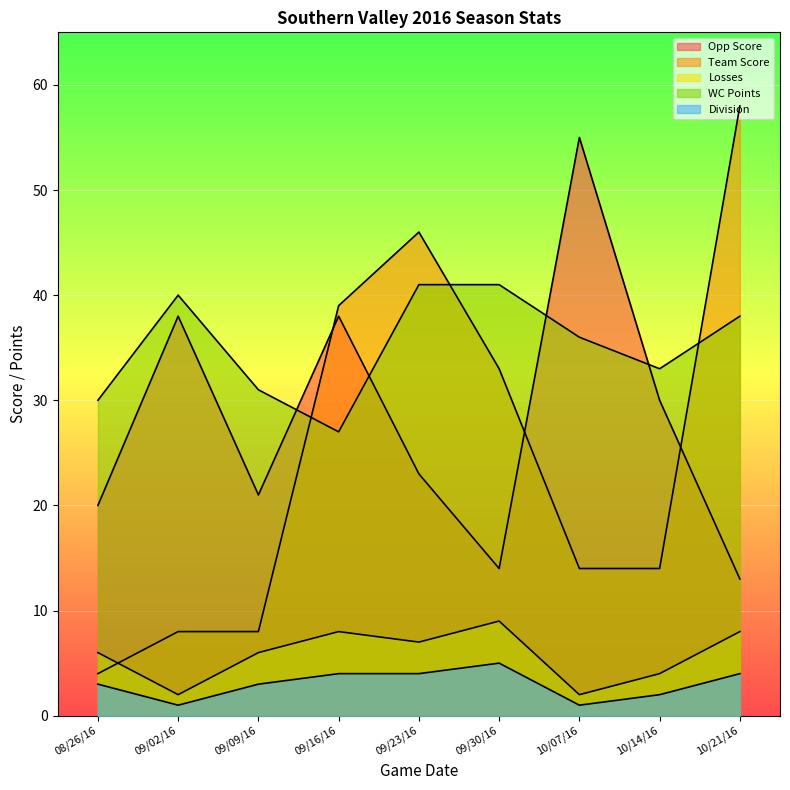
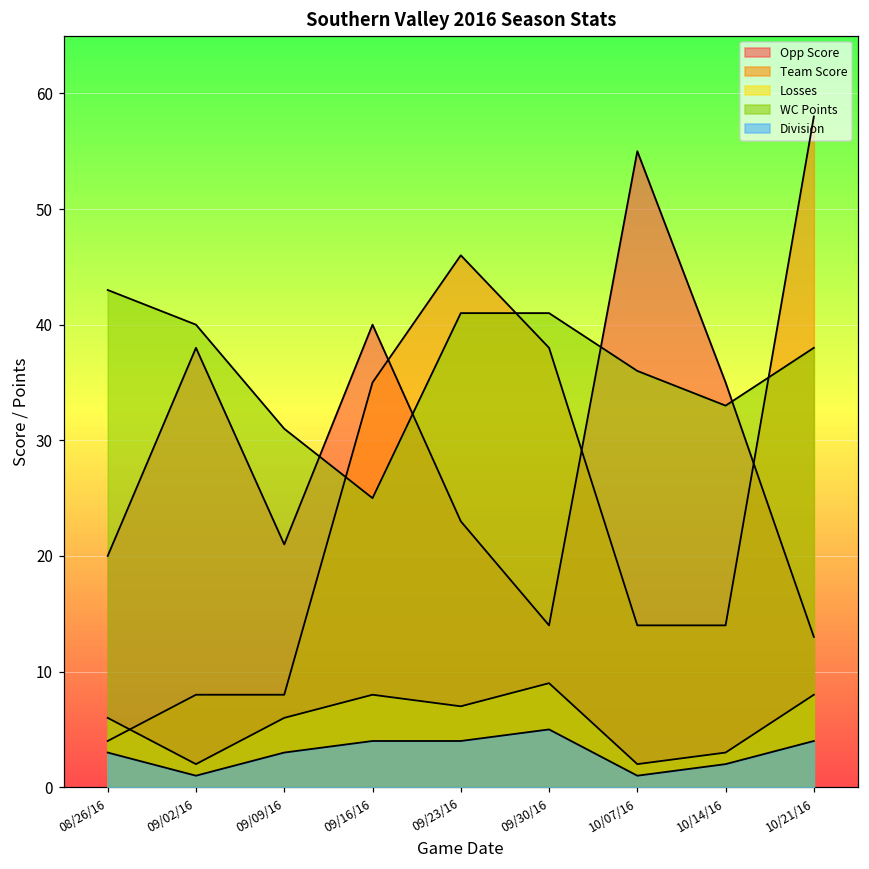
  {
    "Opp Score": {
      "08/26/16": 20,
      "09/02/16": 38,
      "09/09/16": 21,
-     "09/16/16": 38,
+     "09/16/16": 40,
      "09/23/16": 23,
      "09/30/16": 14,
      "10/07/16": 55,
-     "10/14/16": 30,
+     "10/14/16": 35,
      "10/21/16": 13
    },
    "Team Score": {
      "08/26/16": 4,
      "09/02/16": 8,
      "09/09/16": 8,
-     "09/16/16": 39,
+     "09/16/16": 35,
      "09/23/16": 46,
-     "09/30/16": 33,
+     "09/30/16": 38,
      "10/07/16": 14,
      "10/14/16": 14
    },
    "Losses": {
      "08/26/16": 6,
      "09/02/16": 2,
      "09/09/16": 6,
      "09/16/16": 8,
      "09/23/16": 7,
      "09/30/16": 9,
      "10/07/16": 2,
-     "10/14/16": 4,
+     "10/14/16": 3,
      "10/21/16": 8
    },
    "WC Points": {
-     "08/26/16": 30,
+     "08/26/16": 43,
      "09/02/16": 40,
      "09/09/16": 31,
-     "09/16/16": 27,
+     "09/16/16": 25,
      "09/23/16": 41,
      "09/30/16": 41,
      "10/07/16": 36,
      "10/14/16": 33,
      "10/21/16": 38
    },
    "Division": {
      "08/26/16": 3,
      "09/02/16": 1,
      "09/09/16": 3,
      "09/16/16": 4,
      "09/23/16": 4,
      "09/30/16": 5,
      "10/07/16": 1,
      "10/14/16": 2,
      "10/21/16": 4
    }
  }
